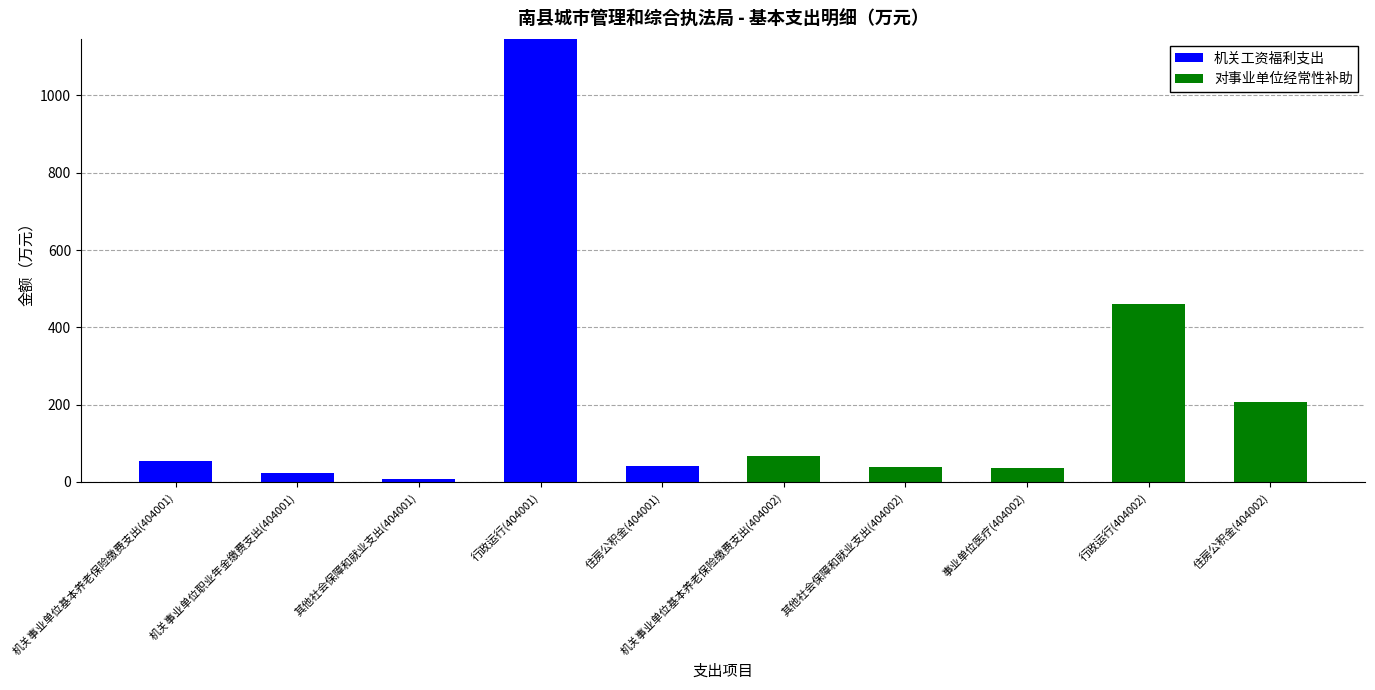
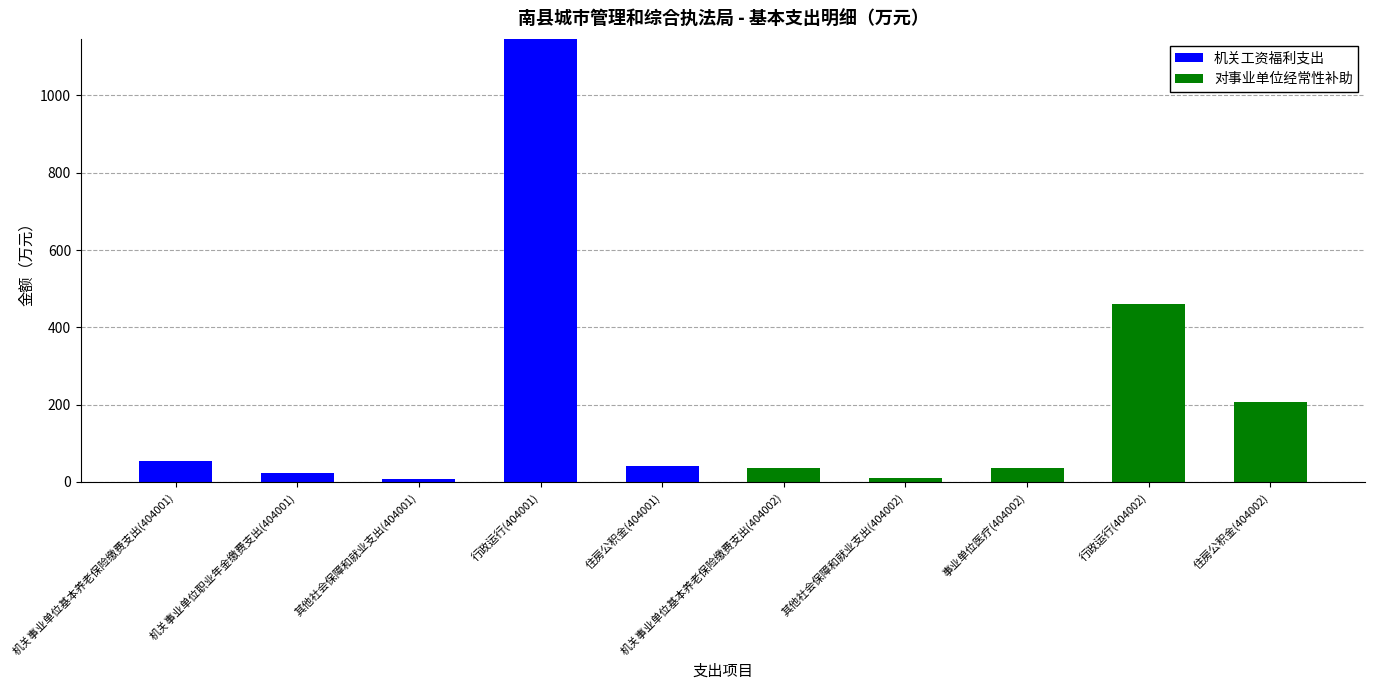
  {
    "机关工资福利支出": {
      "机关事业单位基本养老保险缴费支出(404001)": 50,
      "机关事业单位职业年金缴费支出(404001)": 20,
      "其他社会保障和就业支出(404001)": 10,
      "行政运行(404001)": 1150,
      "住房公积金(404001)": 40,
      "机关事业单位基本养老保险缴费支出(404002)": 0,
      "其他社会保障和就业支出(404002)": 0,
      "事业单位医疗(404002)": 0,
      "行政运行(404002)": 0,
      "住房公积金(404002)": 0
    },
    "对事业单位经常性补助": {
-     "机关事业单位基本养老保险缴费支出(404002)": 70,
-     "其他社会保障和就业支出(404002)": 40
+     "机关事业单位基本养老保险缴费支出(404002)": 40,
+     "其他社会保障和就业支出(404002)": 10
    }
  }
